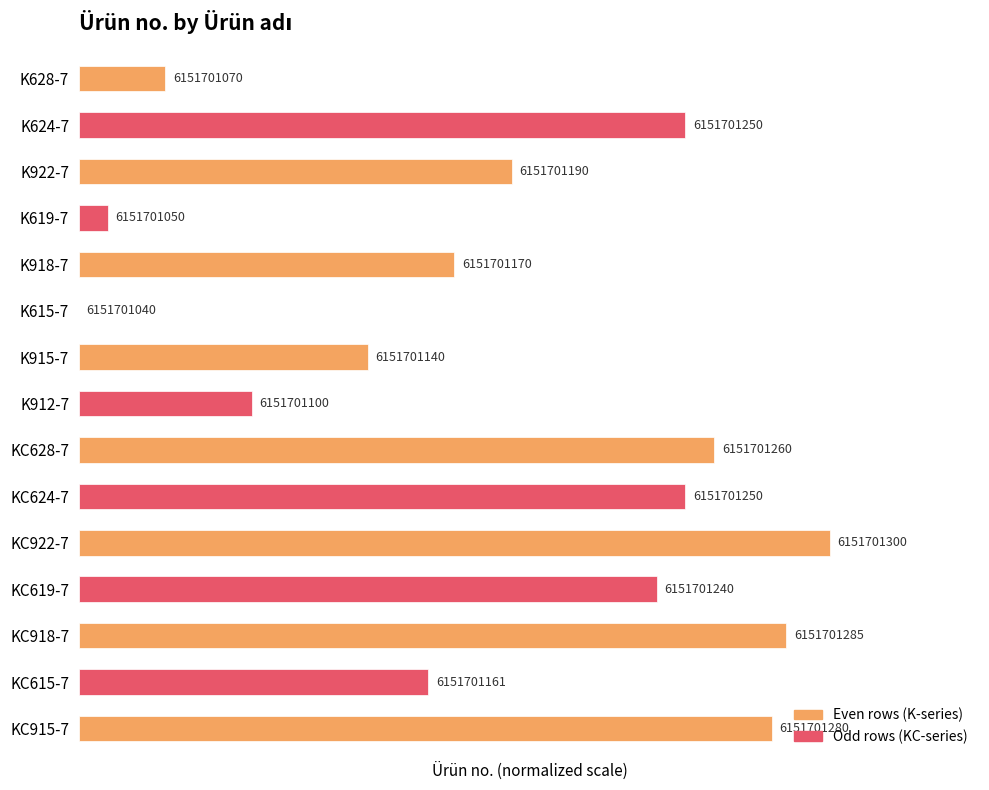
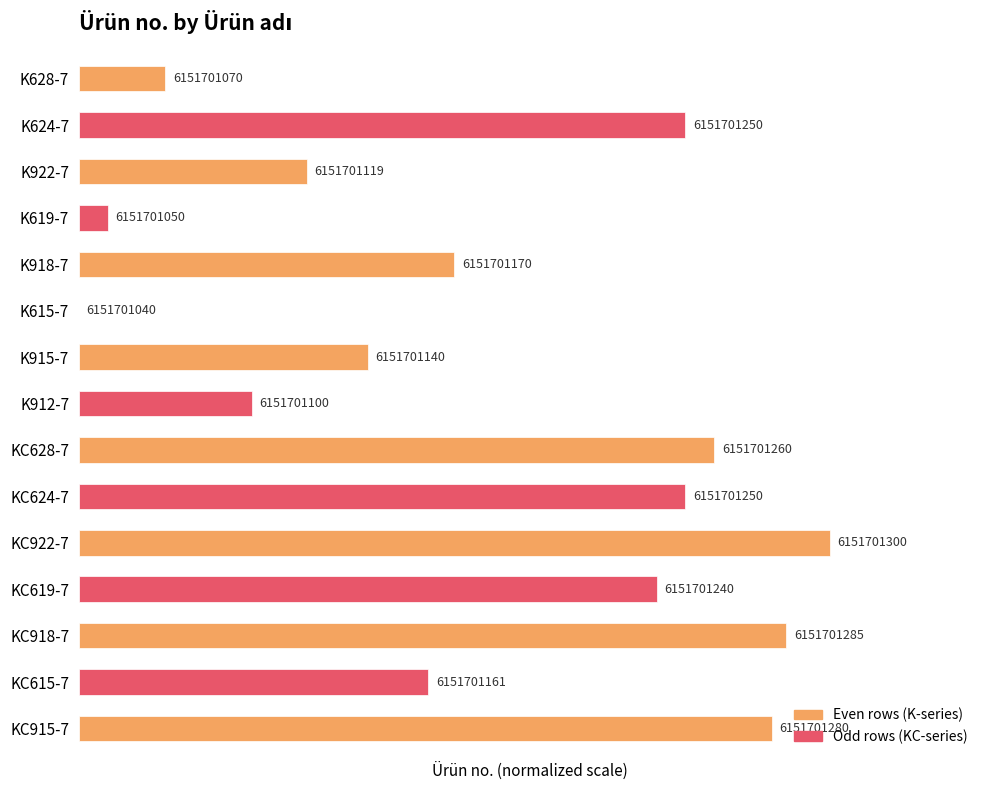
  {
-   "K922-7": 6151701190
+   "K922-7": 6151701119
  }
